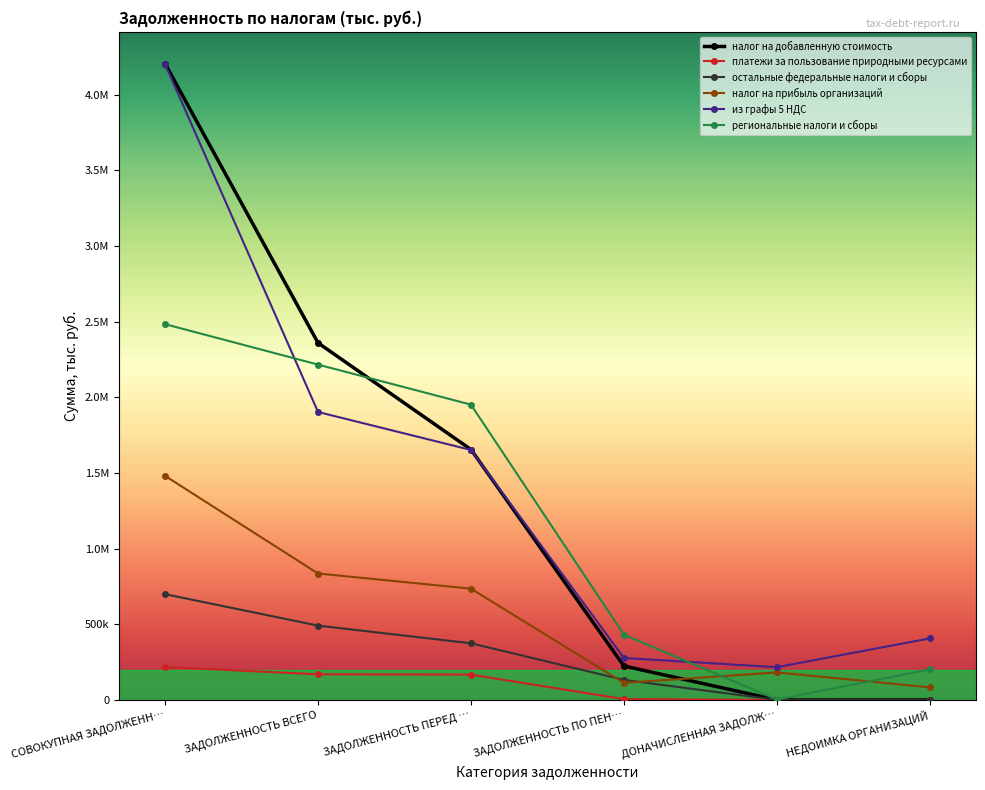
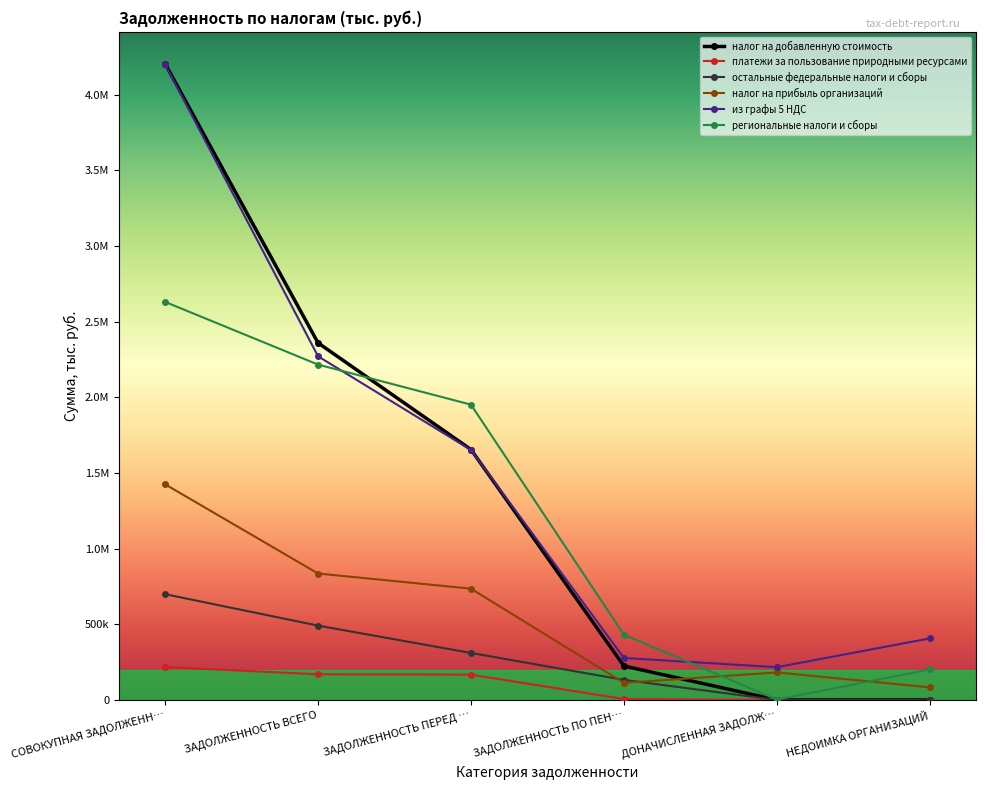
  {
    "налог на добавленную стоимость": {
      "ЗАДОЛЖЕННОСТЬ ВСЕГО": 2360000,
      "ЗАДОЛЖЕННОСТЬ ПО ПЕН…": 220000
    },
    "платежи за пользование природными ресурсами": {
      "СОВОКУПНАЯ ЗАДОЛЖЕНН…": 220000
    },
    "остальные федеральные налоги и сборы": {
      "СОВОКУПНАЯ ЗАДОЛЖЕНН…": 700000,
      "ЗАДОЛЖЕННОСТЬ ВСЕГО": 490000,
-     "ЗАДОЛЖЕННОСТЬ ПЕРЕД …": 370000
+     "ЗАДОЛЖЕННОСТЬ ПЕРЕД …": 310000
    },
    "налог на прибыль организаций": {
-     "СОВОКУПНАЯ ЗАДОЛЖЕНН…": 1480000,
+     "СОВОКУПНАЯ ЗАДОЛЖЕНН…": 1430000,
      "ЗАДОЛЖЕННОСТЬ ВСЕГО": 840000,
      "ЗАДОЛЖЕННОСТЬ ПЕРЕД …": 740000
    },
    "из графы 5 НДС": {
-     "ЗАДОЛЖЕННОСТЬ ВСЕГО": 1900000,
+     "ЗАДОЛЖЕННОСТЬ ВСЕГО": 2270000,
      "ЗАДОЛЖЕННОСТЬ ПО ПЕН…": 280000,
      "ДОНАЧИСЛЕННАЯ ЗАДОЛЖ…": 220000,
      "НЕДОИМКА ОРГАНИЗАЦИЙ": 410000
    },
    "региональные налоги и сборы": {
-     "СОВОКУПНАЯ ЗАДОЛЖЕНН…": 2480000,
+     "СОВОКУПНАЯ ЗАДОЛЖЕНН…": 2630000,
      "ЗАДОЛЖЕННОСТЬ ВСЕГО": 2220000,
      "ЗАДОЛЖЕННОСТЬ ПЕРЕД …": 1950000,
      "ЗАДОЛЖЕННОСТЬ ПО ПЕН…": 430000,
      "НЕДОИМКА ОРГАНИЗАЦИЙ": 200000
    }
  }
